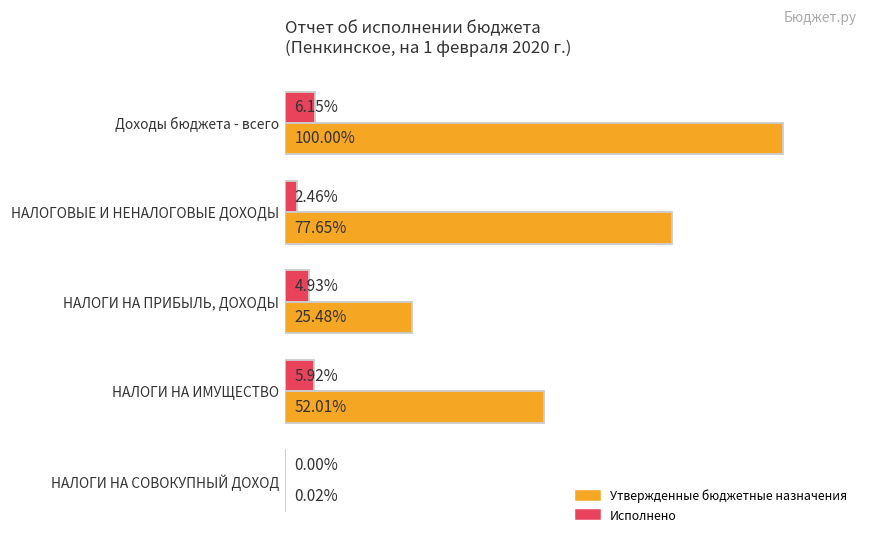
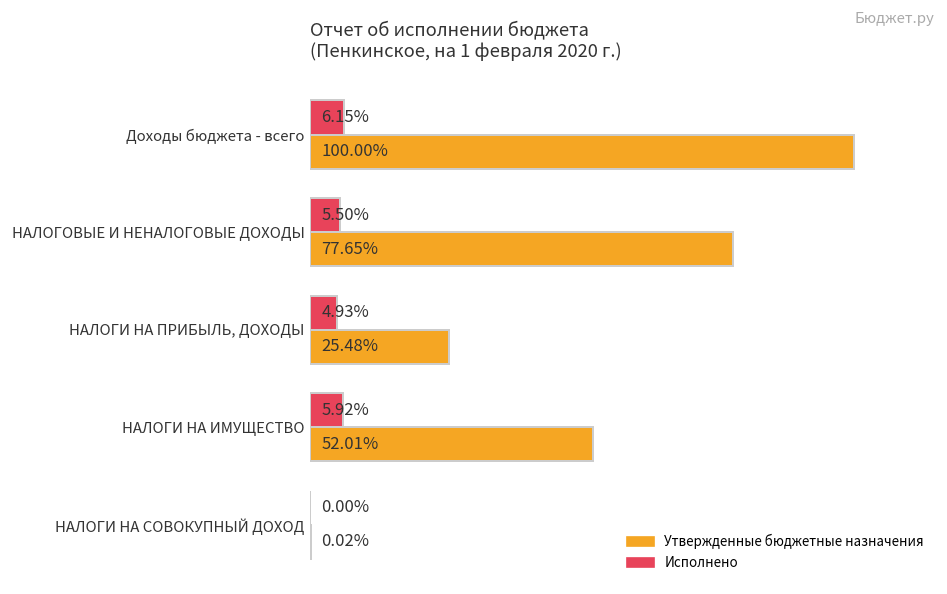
  {
    "Утвержденные бюджетные назначения": {
      "Доходы бюджета - всего": "100.00%",
      "НАЛОГОВЫЕ И НЕНАЛОГОВЫЕ ДОХОДЫ": "77.65%",
      "НАЛОГИ НА ПРИБЫЛЬ, ДОХОДЫ": "25.48%",
      "НАЛОГИ НА ИМУЩЕСТВО": "52.01%",
      "НАЛОГИ НА СОВОКУПНЫЙ ДОХОД": "0.02%"
    },
    "Исполнено": {
      "Доходы бюджета - всего": "6.15%",
-     "НАЛОГОВЫЕ И НЕНАЛОГОВЫЕ ДОХОДЫ": "2.46%",
+     "НАЛОГОВЫЕ И НЕНАЛОГОВЫЕ ДОХОДЫ": "5.50%",
      "НАЛОГИ НА ПРИБЫЛЬ, ДОХОДЫ": "4.93%",
      "НАЛОГИ НА ИМУЩЕСТВО": "5.92%",
      "НАЛОГИ НА СОВОКУПНЫЙ ДОХОД": "0.00%"
    }
  }
